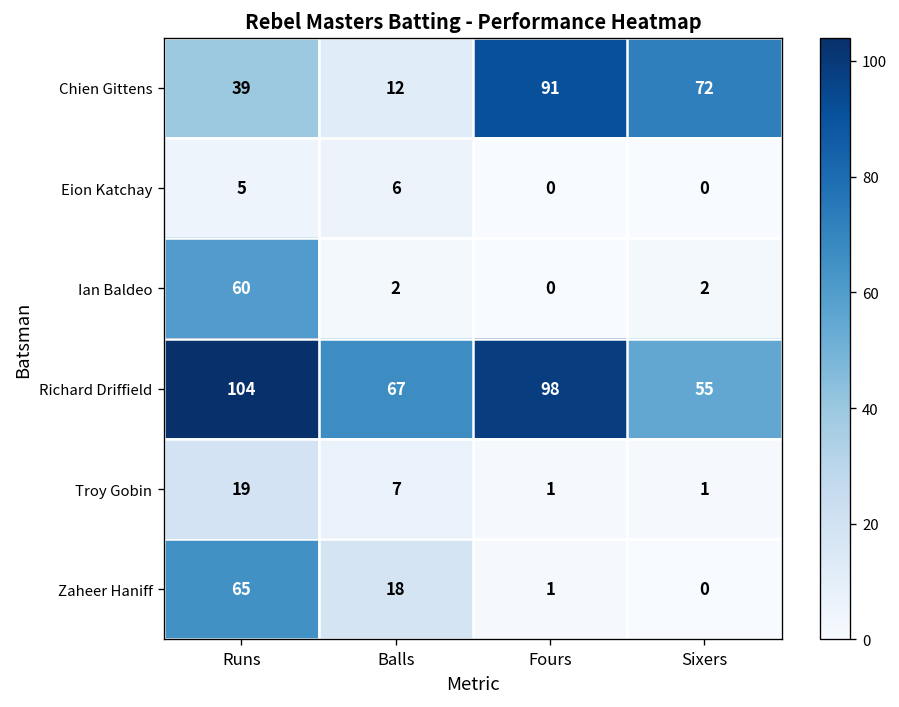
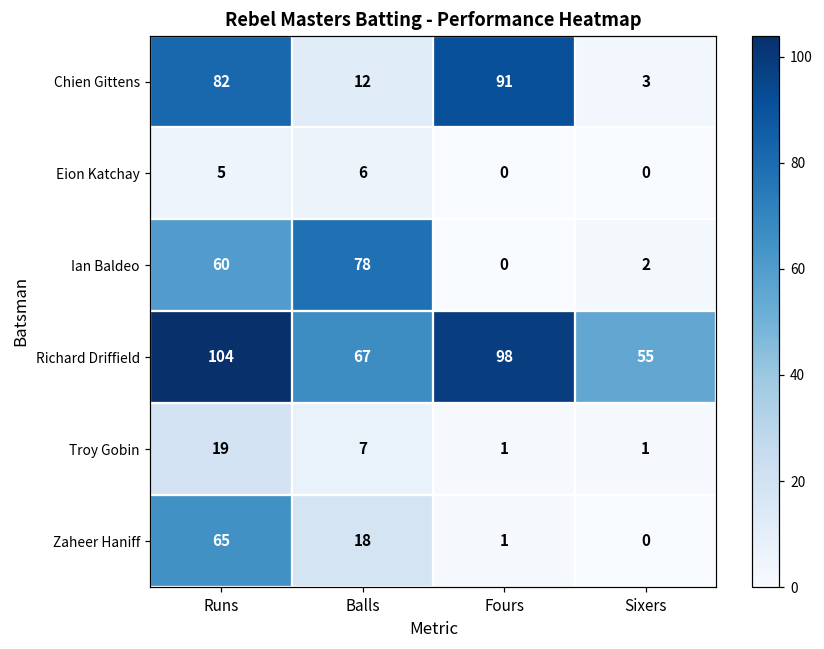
  {
    "Chien Gittens": {
-     "Runs": 39,
+     "Runs": 82,
      "Balls": 12,
      "Fours": 91,
-     "Sixers": 72
+     "Sixers": 3
    },
    "Eion Katchay": {
      "Runs": 5,
      "Balls": 6,
      "Fours": 0,
      "Sixers": 0
    },
    "Ian Baldeo": {
      "Runs": 60,
-     "Balls": 2,
+     "Balls": 78,
      "Fours": 0,
      "Sixers": 2
    },
    "Richard Driffield": {
      "Runs": 104,
      "Balls": 67,
      "Fours": 98,
      "Sixers": 55
    },
    "Troy Gobin": {
      "Runs": 19,
      "Balls": 7,
      "Fours": 1,
      "Sixers": 1
    },
    "Zaheer Haniff": {
      "Runs": 65,
      "Balls": 18,
      "Fours": 1,
      "Sixers": 0
    }
  }
